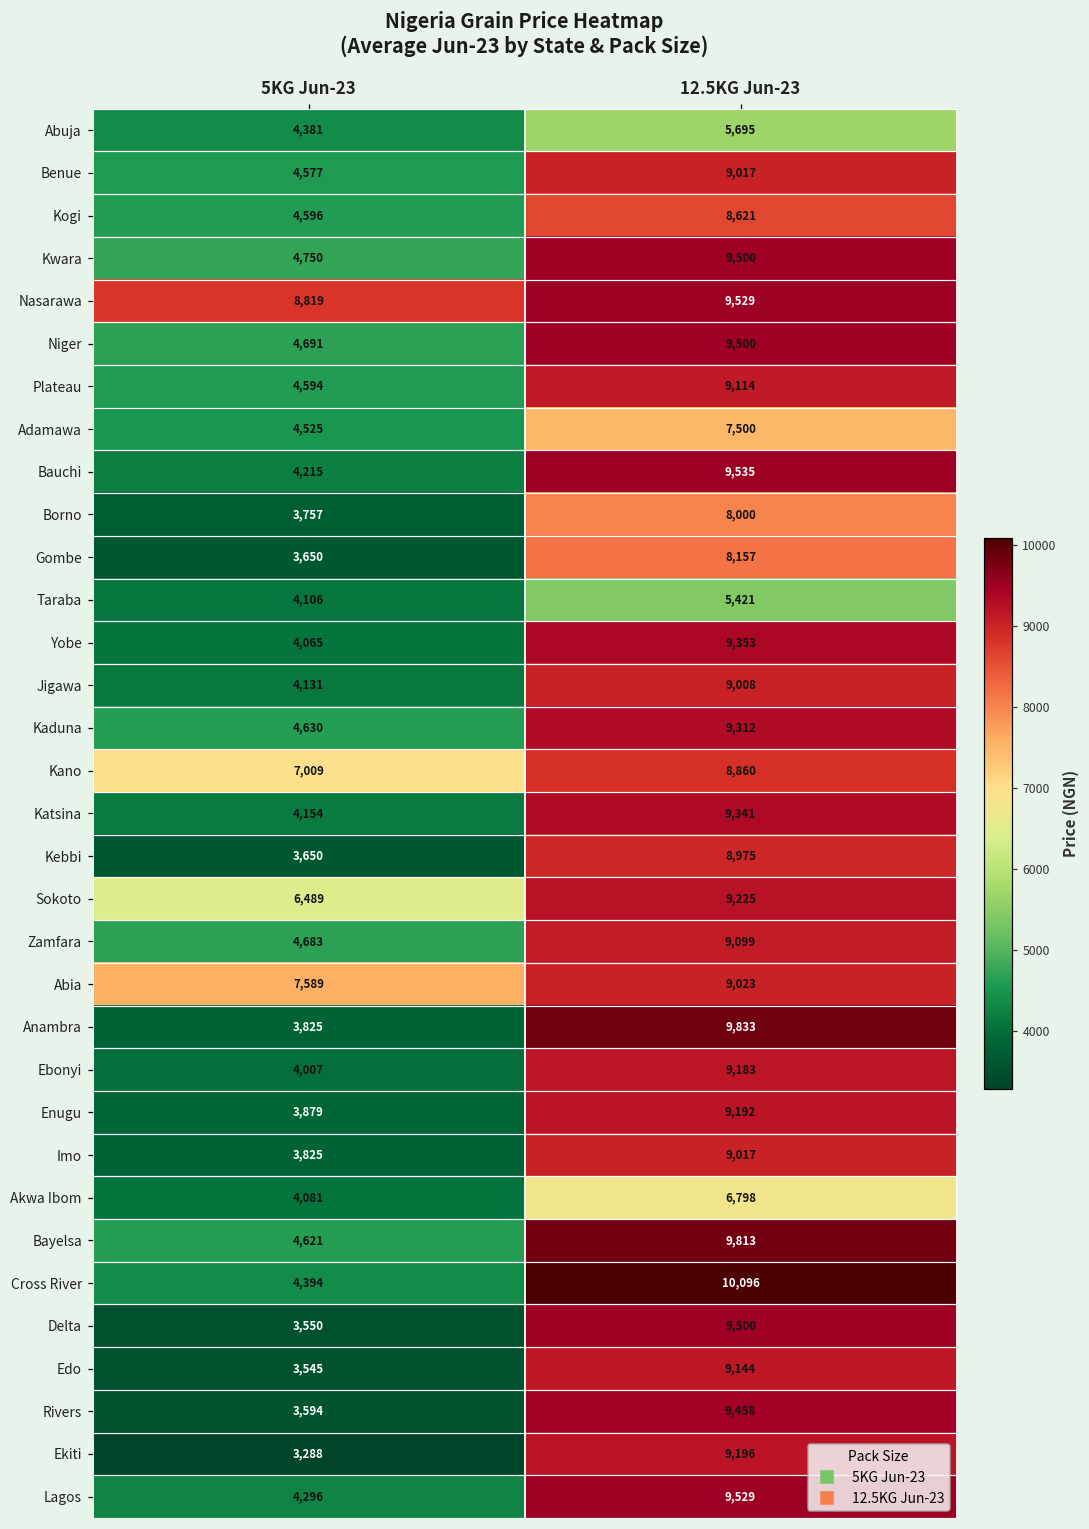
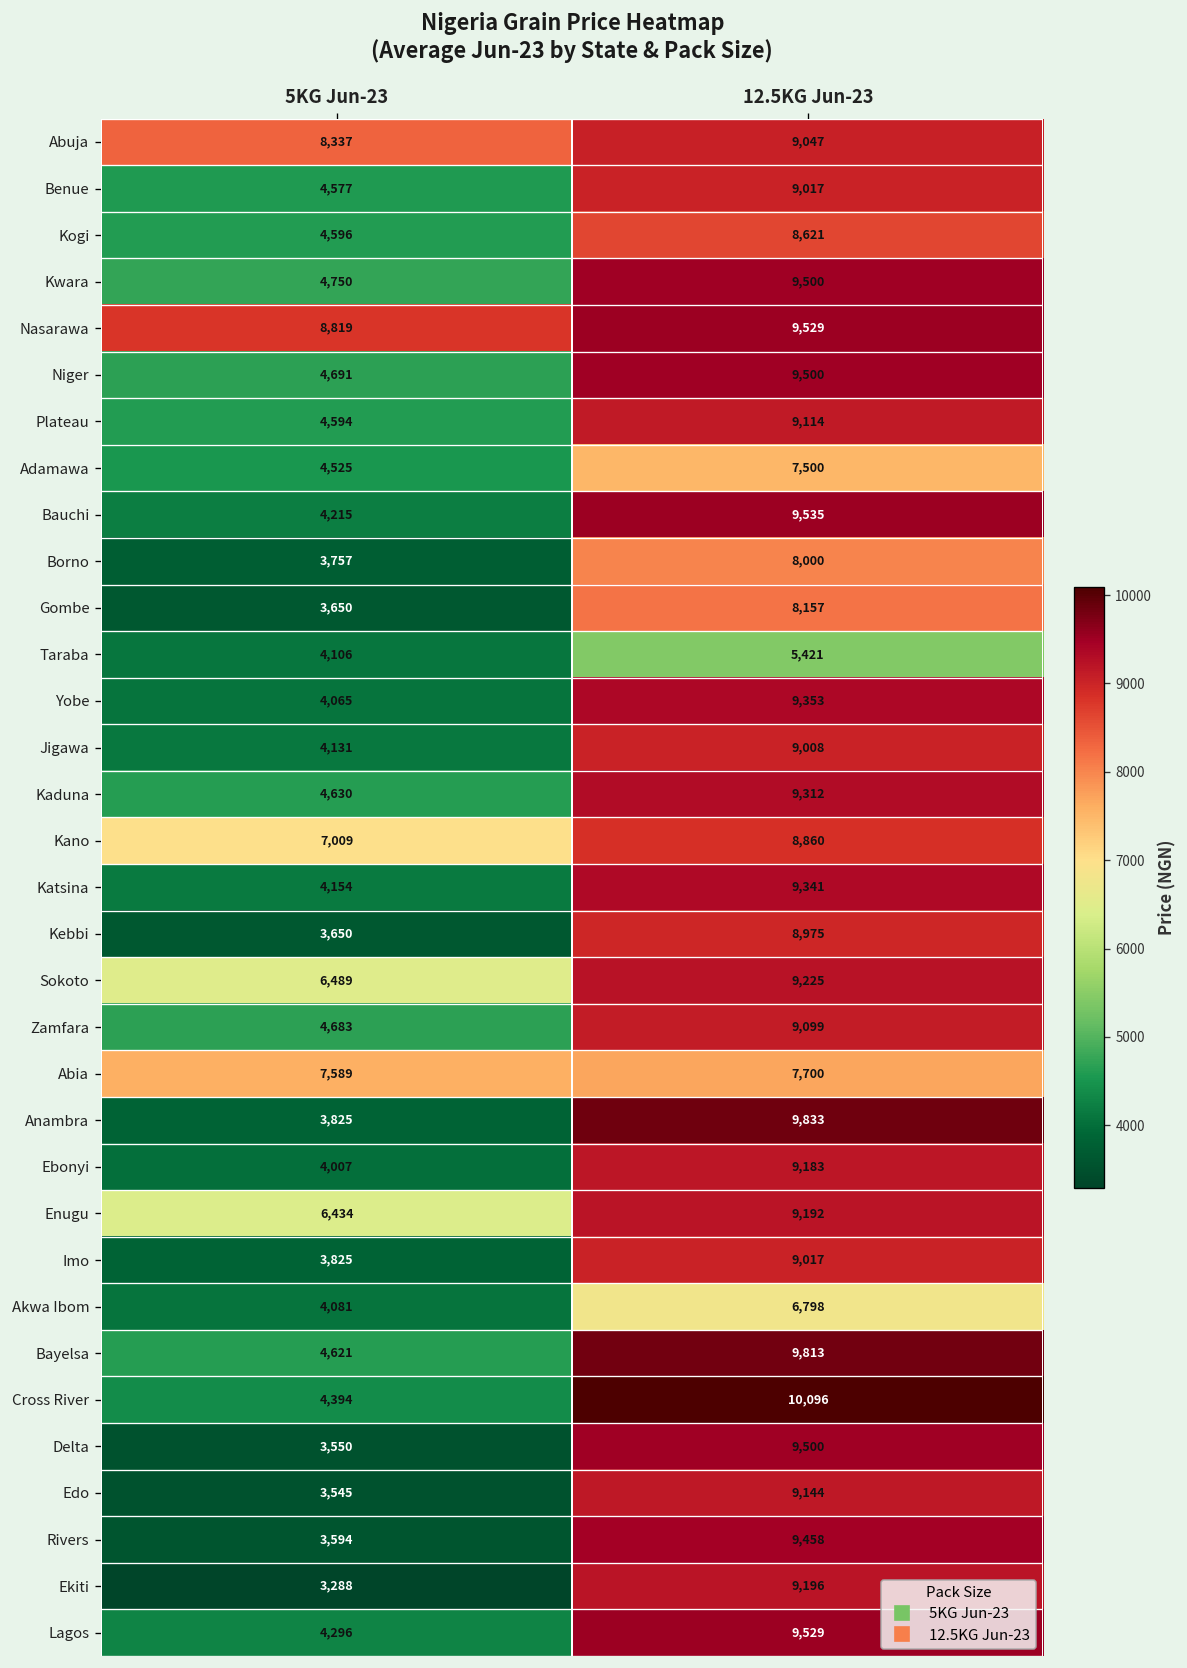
  {
    "Abuja": {
-     "5KG Jun-23": "4,381",
-     "12.5KG Jun-23": "5,695"
+     "5KG Jun-23": "8,337",
+     "12.5KG Jun-23": "9,047"
    },
    "Benue": {
      "5KG Jun-23": "4,577",
      "12.5KG Jun-23": "9,017"
    },
    "Kogi": {
      "5KG Jun-23": "4,596",
      "12.5KG Jun-23": "8,621"
    },
    "Kwara": {
      "5KG Jun-23": "4,750",
      "12.5KG Jun-23": "9,500"
    },
    "Nasarawa": {
      "5KG Jun-23": "8,819",
      "12.5KG Jun-23": "9,529"
    },
    "Niger": {
      "5KG Jun-23": "4,691",
      "12.5KG Jun-23": "9,500"
    },
    "Plateau": {
      "5KG Jun-23": "4,594",
      "12.5KG Jun-23": "9,114"
    },
    "Adamawa": {
      "5KG Jun-23": "4,525",
      "12.5KG Jun-23": "7,500"
    },
    "Bauchi": {
      "5KG Jun-23": "4,215",
      "12.5KG Jun-23": "9,535"
    },
    "Borno": {
      "5KG Jun-23": "3,757",
      "12.5KG Jun-23": "8,000"
    },
    "Gombe": {
      "5KG Jun-23": "3,650",
      "12.5KG Jun-23": "8,157"
    },
    "Taraba": {
      "5KG Jun-23": "4,106",
      "12.5KG Jun-23": "5,421"
    },
    "Yobe": {
      "5KG Jun-23": "4,065",
      "12.5KG Jun-23": "9,353"
    },
    "Jigawa": {
      "5KG Jun-23": "4,131",
      "12.5KG Jun-23": "9,008"
    },
    "Kaduna": {
      "5KG Jun-23": "4,630",
      "12.5KG Jun-23": "9,312"
    },
    "Kano": {
      "5KG Jun-23": "7,009",
      "12.5KG Jun-23": "8,860"
    },
    "Katsina": {
      "5KG Jun-23": "4,154",
      "12.5KG Jun-23": "9,341"
    },
    "Kebbi": {
      "5KG Jun-23": "3,650",
      "12.5KG Jun-23": "8,975"
    },
    "Sokoto": {
      "5KG Jun-23": "6,489",
      "12.5KG Jun-23": "9,225"
    },
    "Zamfara": {
      "5KG Jun-23": "4,683",
      "12.5KG Jun-23": "9,099"
    },
    "Abia": {
      "5KG Jun-23": "7,589",
-     "12.5KG Jun-23": "9,023"
+     "12.5KG Jun-23": "7,700"
    },
    "Anambra": {
      "5KG Jun-23": "3,825",
      "12.5KG Jun-23": "9,833"
    },
    "Ebonyi": {
      "5KG Jun-23": "4,007",
      "12.5KG Jun-23": "9,183"
    },
    "Enugu": {
-     "5KG Jun-23": "3,879",
+     "5KG Jun-23": "6,434",
      "12.5KG Jun-23": "9,192"
    },
    "Imo": {
      "5KG Jun-23": "3,825",
      "12.5KG Jun-23": "9,017"
    },
    "Akwa Ibom": {
      "5KG Jun-23": "4,081",
      "12.5KG Jun-23": "6,798"
    },
    "Bayelsa": {
      "5KG Jun-23": "4,621",
      "12.5KG Jun-23": "9,813"
    },
    "Cross River": {
      "5KG Jun-23": "4,394",
      "12.5KG Jun-23": "10,096"
    },
    "Delta": {
      "5KG Jun-23": "3,550",
      "12.5KG Jun-23": "9,500"
    },
    "Edo": {
      "5KG Jun-23": "3,545",
      "12.5KG Jun-23": "9,144"
    },
    "Rivers": {
      "5KG Jun-23": "3,594",
      "12.5KG Jun-23": "9,458"
    },
    "Ekiti": {
      "5KG Jun-23": "3,288",
      "12.5KG Jun-23": "9,196"
    },
    "Lagos": {
      "5KG Jun-23": "4,296",
      "12.5KG Jun-23": "9,529"
    }
  }
